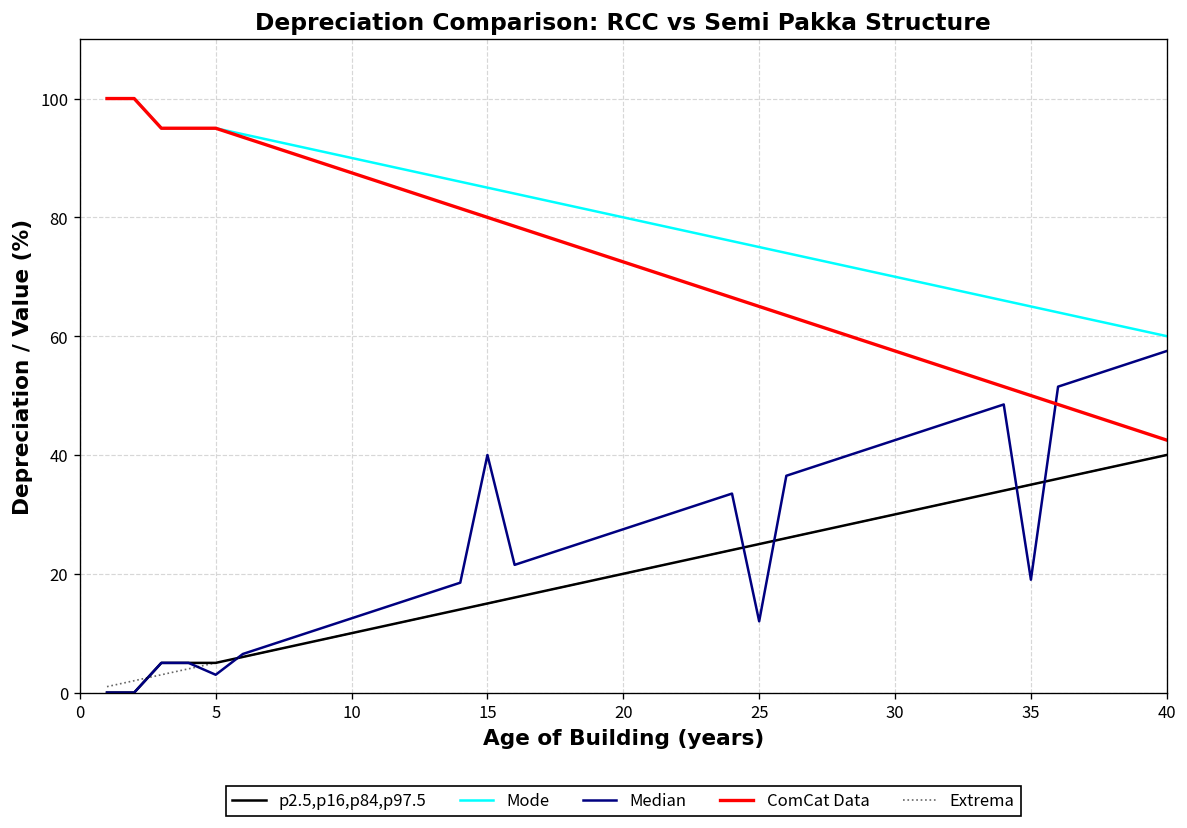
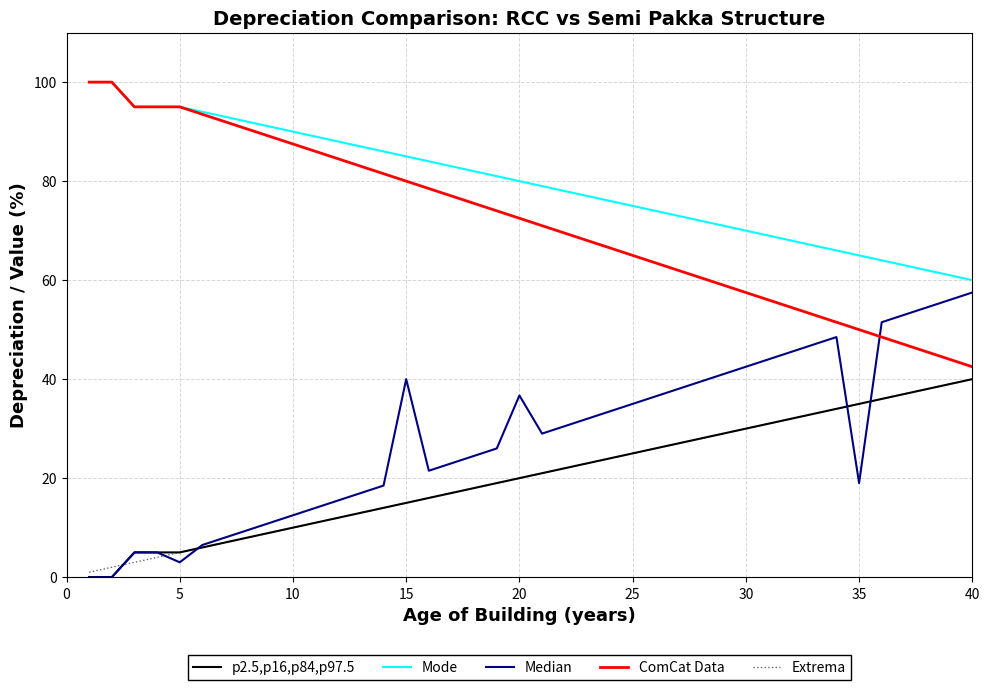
  {
    "Mode": {
      "10": 90,
      "15": 85,
      "20": 80,
      "25": 75,
      "30": 70,
      "35": 65,
      "40": 60
    },
    "Median": {
      "5": 3,
      "10": 13,
      "15": 40,
-     "20": 28,
-     "25": 12,
+     "20": 37,
+     "25": 35,
      "30": 43,
      "35": 19,
      "40": 58
    },
    "ComCat Data": {
      "10": 88,
      "15": 80,
      "20": 73,
      "25": 65,
      "30": 58,
      "35": 50,
      "40": 43
    }
  }
